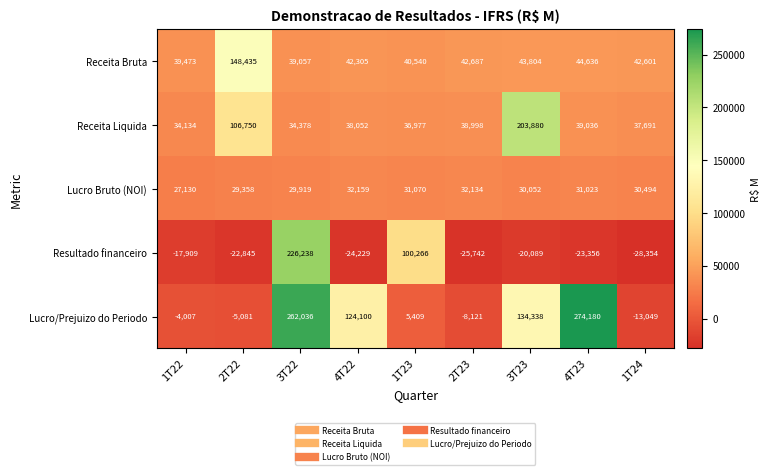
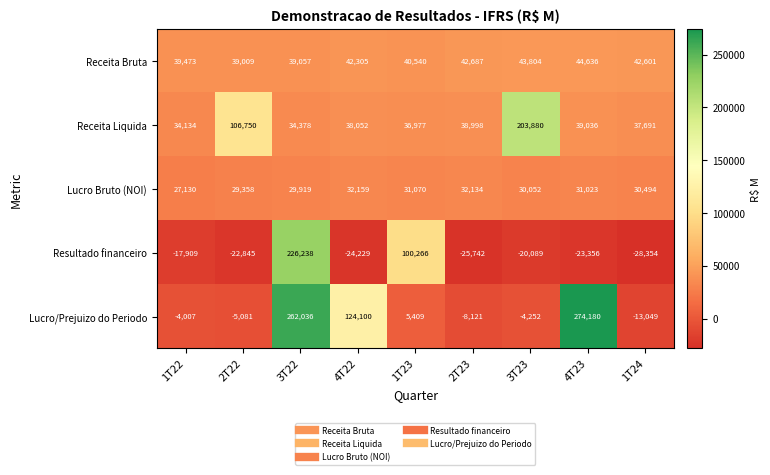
  {
    "Receita Bruta": {
      "1T22": "39,473",
-     "2T22": "148,435",
+     "2T22": "39,009",
      "3T22": "39,057",
      "4T22": "42,305",
      "1T23": "40,540",
      "2T23": "42,687",
      "3T23": "43,804",
      "4T23": "44,636",
      "1T24": "42,601"
    },
    "Receita Liquida": {
      "1T22": "34,134",
      "2T22": "106,750",
      "3T22": "34,378",
      "4T22": "38,052",
      "1T23": "36,977",
      "2T23": "38,998",
      "3T23": "203,880",
      "4T23": "39,036",
      "1T24": "37,691"
    },
    "Lucro Bruto (NOI)": {
      "1T22": "27,130",
      "2T22": "29,358",
      "3T22": "29,919",
      "4T22": "32,159",
      "1T23": "31,070",
      "2T23": "32,134",
      "3T23": "30,052",
      "4T23": "31,023",
      "1T24": "30,494"
    },
    "Resultado financeiro": {
      "1T22": "-17,909",
      "2T22": "-22,845",
      "3T22": "226,238",
      "4T22": "-24,229",
      "1T23": "100,266",
      "2T23": "-25,742",
      "3T23": "-20,089",
      "4T23": "-23,356",
      "1T24": "-28,354"
    },
    "Lucro/Prejuizo do Periodo": {
      "1T22": "-4,007",
      "2T22": "-5,081",
      "3T22": "262,036",
      "4T22": "124,100",
      "1T23": "5,409",
      "2T23": "-8,121",
-     "3T23": "134,338",
+     "3T23": "-4,252",
      "4T23": "274,180",
      "1T24": "-13,049"
    }
  }
